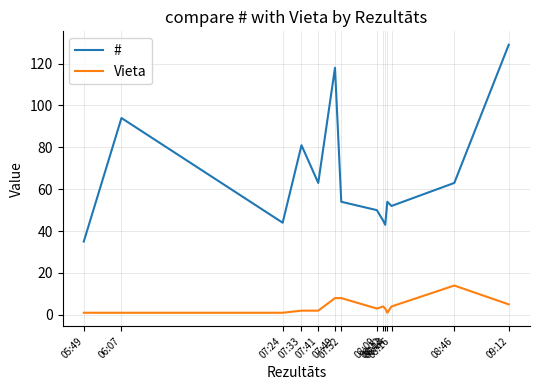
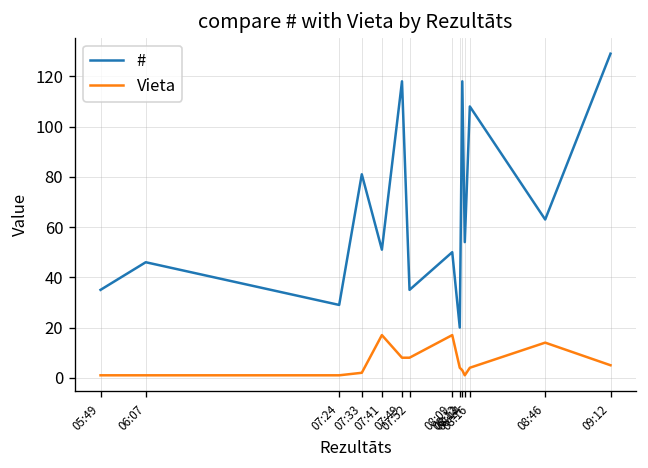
  {
    "#": {
      "05:49": 35,
-     "06:07": 94,
-     "07:24": 44,
+     "06:07": 46,
+     "07:24": 29,
      "07:33": 81,
-     "07:41": 63,
+     "07:41": 51,
      "07:49": 118,
-     "07:52": 54,
+     "07:52": 35,
      "08:09": 50,
-     "08:12": 45,
-     "08:13": 43,
+     "08:12": 20,
+     "08:13": 118,
      "08:14": 54,
-     "08:16": 52,
+     "08:16": 108,
      "08:46": 63,
      "09:12": 129
    },
    "Vieta": {
      "05:49": 1,
      "06:07": 1,
      "07:24": 1,
      "07:33": 2,
-     "07:41": 2,
+     "07:41": 17,
      "07:49": 8,
      "07:52": 8,
-     "08:09": 3,
+     "08:09": 17,
      "08:12": 4,
      "08:13": 3,
      "08:14": 1,
      "08:16": 4,
      "08:46": 14,
      "09:12": 5
    }
  }
